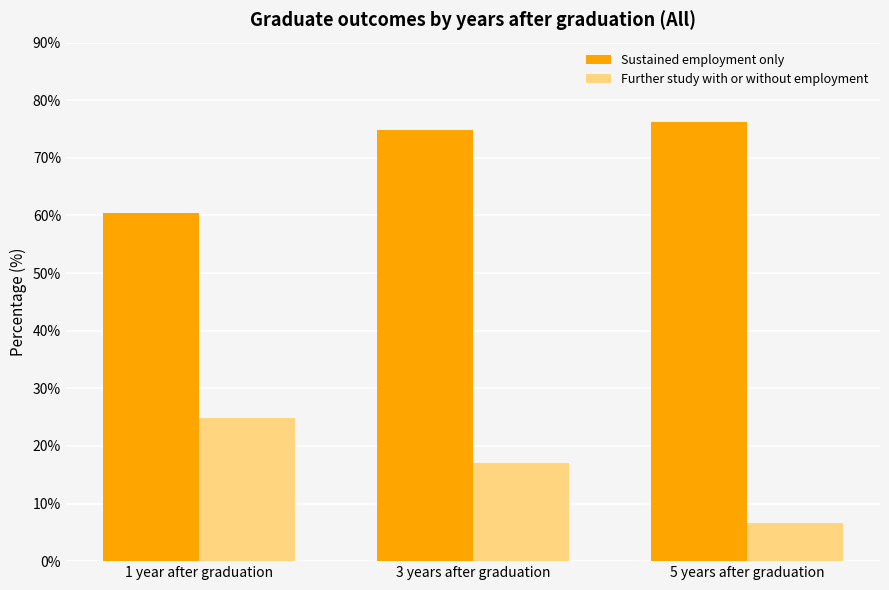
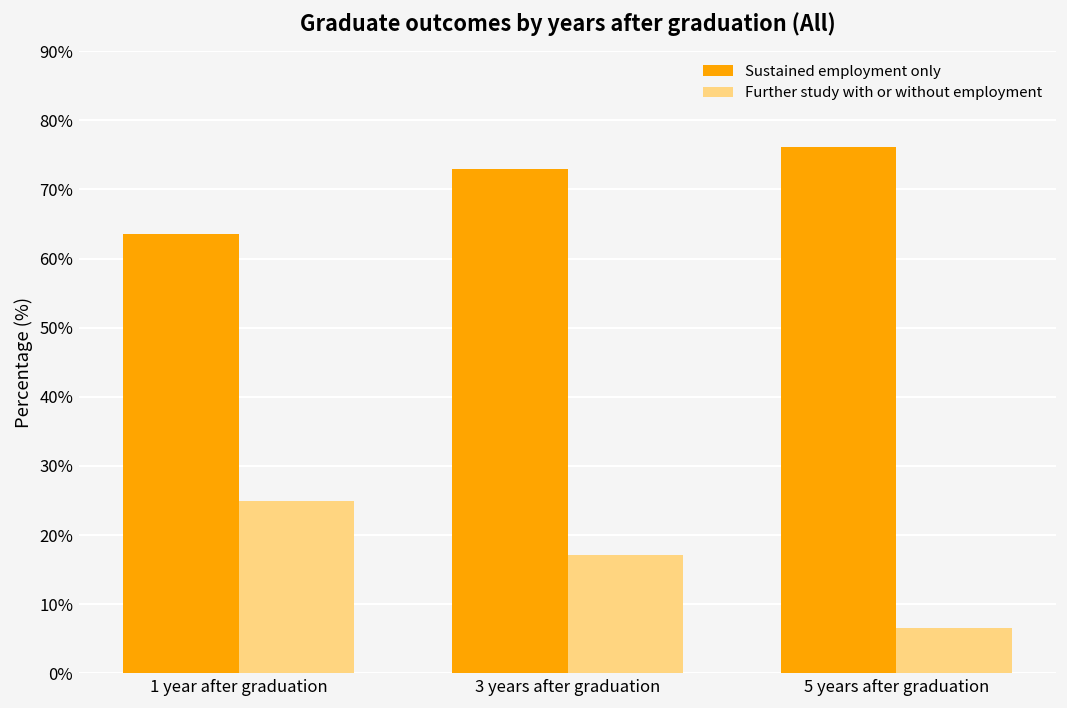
  {
    "Sustained employment only": {
-     "1 year after graduation": "61%",
-     "3 years after graduation": "75%",
+     "1 year after graduation": "64%",
+     "3 years after graduation": "73%",
      "5 years after graduation": "76%"
    },
    "Further study with or without employment": {
      "1 year after graduation": "25%",
      "3 years after graduation": "17%",
      "5 years after graduation": "7%"
    }
  }
